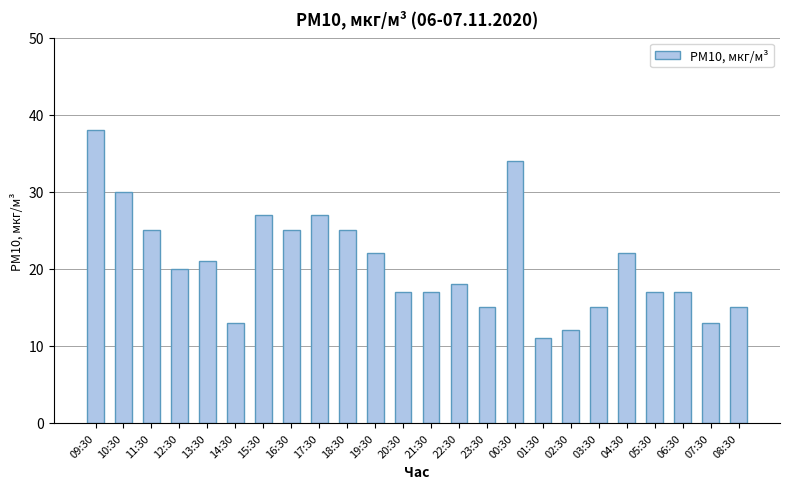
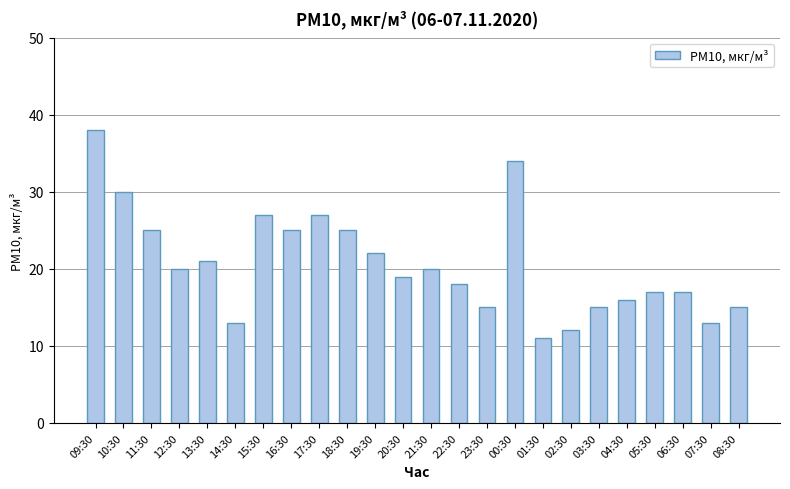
  {
    "09:30": 38,
    "10:30": 30,
    "11:30": 25,
    "12:30": 20,
    "13:30": 21,
    "14:30": 13,
    "15:30": 27,
    "16:30": 25,
    "17:30": 27,
    "18:30": 25,
    "19:30": 22,
-   "20:30": 17,
-   "21:30": 17,
+   "20:30": 19,
+   "21:30": 20,
    "22:30": 18,
    "23:30": 15,
    "00:30": 34,
    "01:30": 11,
    "02:30": 12,
    "03:30": 15,
-   "04:30": 22,
+   "04:30": 16,
    "05:30": 17,
    "06:30": 17,
    "07:30": 13,
    "08:30": 15
  }
